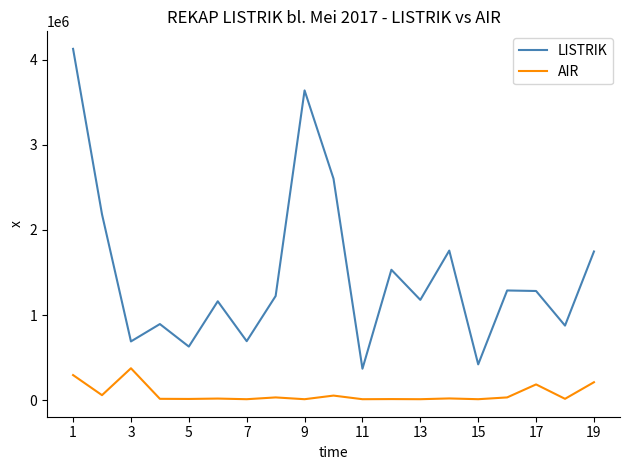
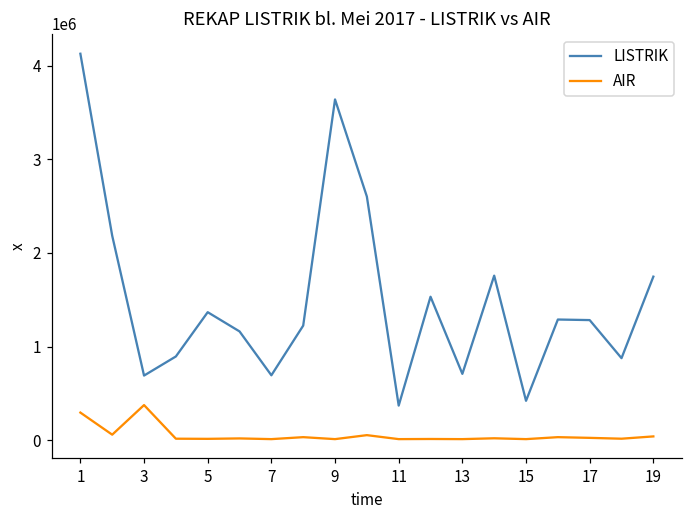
  {
    "LISTRIK": {
      "1": 4100000,
      "3": 700000,
-     "5": 600000,
+     "5": 1400000,
      "7": 700000,
      "9": 3600000,
      "11": 400000,
-     "13": 1200000,
+     "13": 700000,
      "15": 400000,
      "17": 1300000,
      "19": 1700000
    },
    "AIR": {
      "1": 300000,
      "3": 400000,
      "5": 0,
      "7": 0,
      "9": 0,
      "11": 0,
      "13": 0,
      "15": 0,
-     "17": 200000,
-     "19": 200000
+     "17": 0,
+     "19": 0
    }
  }
